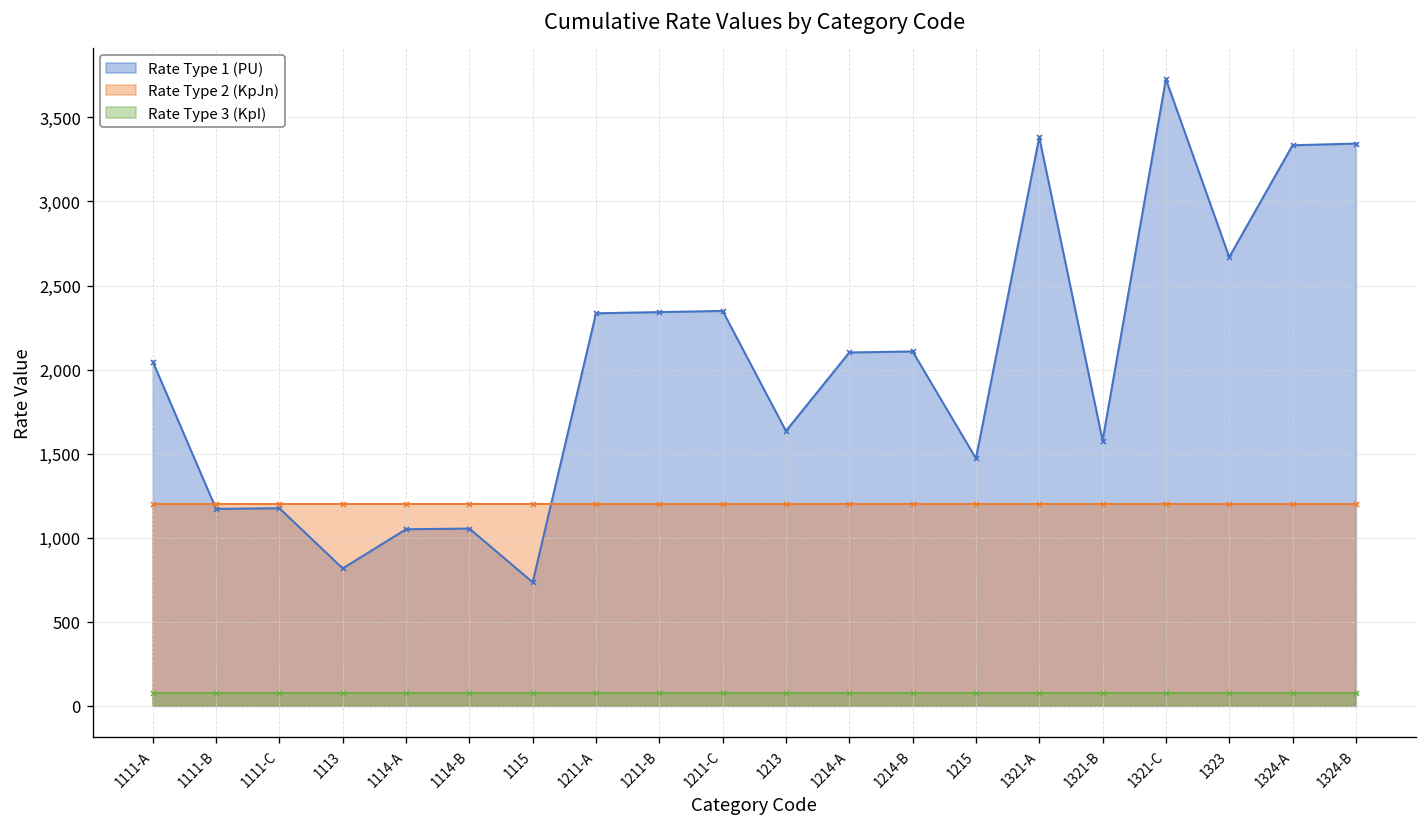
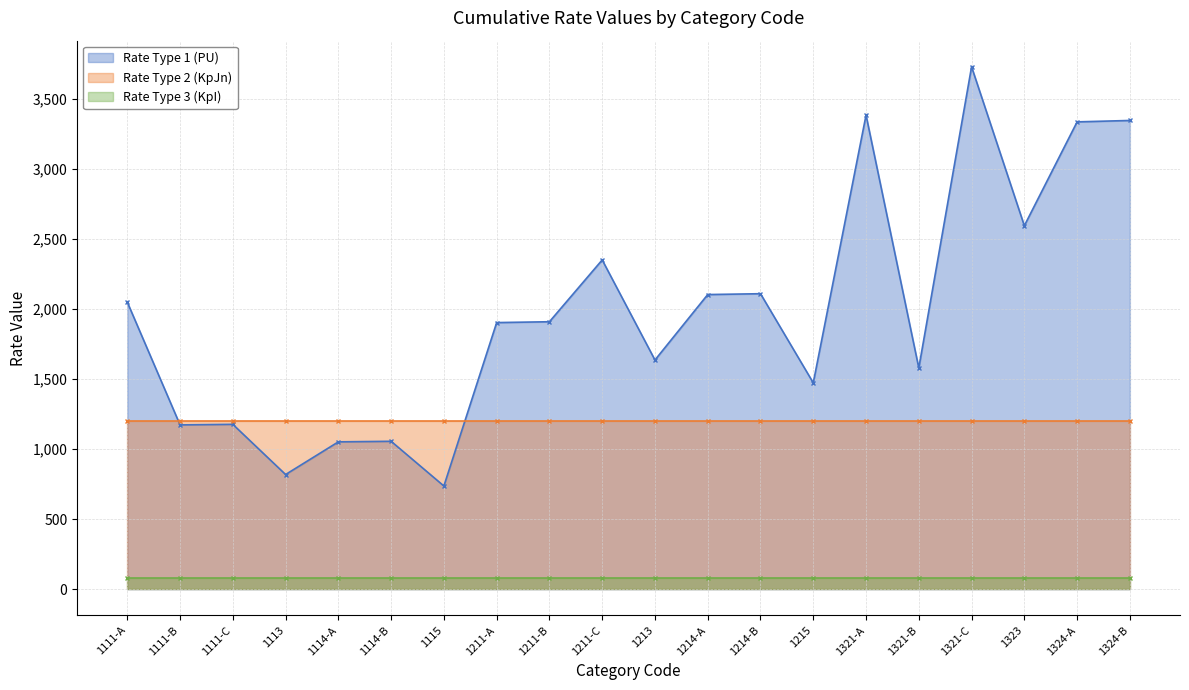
  {
    "Rate Type 1 (PU)": {
      "1111-A": "2,050",
      "1111-B": "1,170",
      "1111-C": "1,180",
      "1113": "820",
      "1114-A": "1,050",
      "1114-B": "1,060",
      "1115": "740",
-     "1211-A": "2,340",
-     "1211-B": "2,340",
+     "1211-A": "1,900",
+     "1211-B": "1,910",
      "1211-C": "2,350",
      "1213": "1,640",
      "1214-A": "2,100",
      "1214-B": "2,110",
      "1215": "1,470",
      "1321-A": "3,380",
      "1321-B": "1,580",
      "1321-C": "3,730",
-     "1323": "2,670",
+     "1323": "2,590",
      "1324-A": "3,330",
      "1324-B": "3,340"
    },
    "Rate Type 2 (KpJn)": {
      "1111-A": "1,200",
      "1111-B": "1,200",
      "1111-C": "1,200",
      "1113": "1,200",
      "1114-A": "1,200",
      "1114-B": "1,200",
      "1115": "1,200",
      "1211-A": "1,200",
      "1211-B": "1,200",
      "1211-C": "1,200",
      "1213": "1,200",
      "1214-A": "1,200",
      "1214-B": "1,200",
      "1215": "1,200",
      "1321-A": "1,200",
      "1321-B": "1,200",
      "1321-C": "1,200",
      "1323": "1,200",
      "1324-A": "1,200",
      "1324-B": "1,200"
    },
    "Rate Type 3 (KpI)": {
      "1111-A": "80",
      "1111-B": "80",
      "1111-C": "80",
      "1113": "80",
      "1114-A": "80",
      "1114-B": "80",
      "1115": "80",
      "1211-A": "80",
      "1211-B": "80",
      "1211-C": "80",
      "1213": "80",
      "1214-A": "80",
      "1214-B": "80",
      "1215": "80",
      "1321-A": "80",
      "1321-B": "80",
      "1321-C": "80",
      "1323": "80",
      "1324-A": "80",
      "1324-B": "80"
    }
  }
